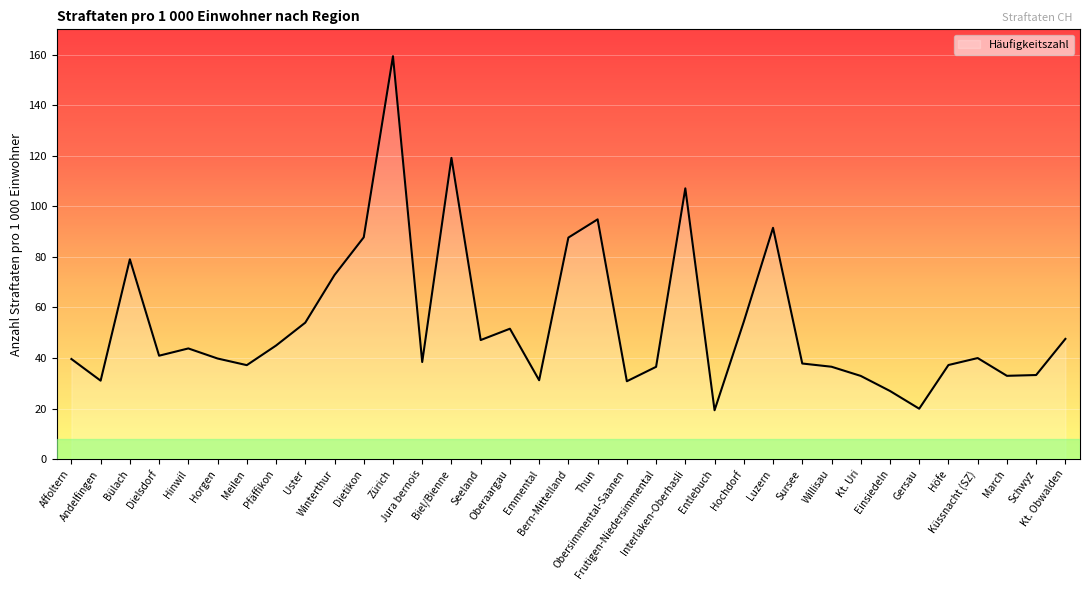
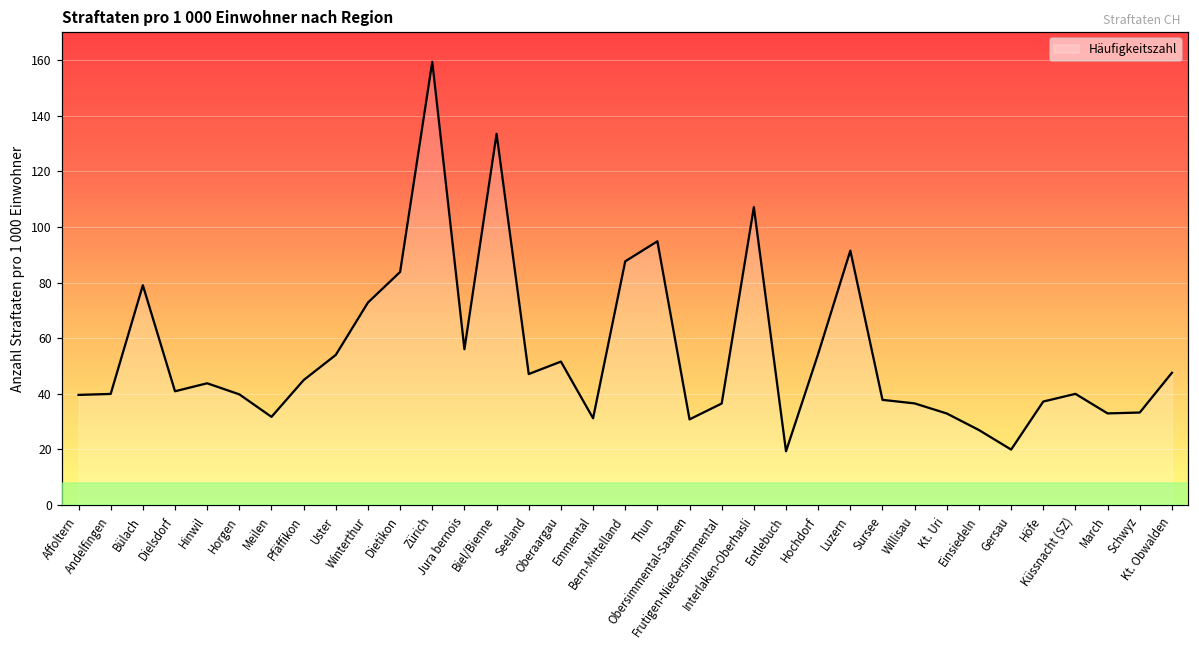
  {
    "Affoltern": 40,
-   "Andelfingen": 31,
+   "Andelfingen": 40,
    "Bülach": 79,
    "Dielsdorf": 41,
    "Hinwil": 44,
    "Horgen": 40,
-   "Meilen": 37,
+   "Meilen": 32,
    "Pfäffikon": 45,
    "Uster": 54,
    "Winterthur": 73,
-   "Dietikon": 88,
+   "Dietikon": 84,
    "Zürich": 159,
-   "Jura bernois": 38,
-   "Biel/Bienne": 119,
+   "Jura bernois": 56,
+   "Biel/Bienne": 133,
    "Seeland": 47,
    "Oberaargau": 52,
    "Emmental": 31,
    "Bern-Mittelland": 88,
    "Thun": 95,
    "Obersimmental-Saanen": 31,
    "Frutigen-Niedersimmental": 36,
    "Interlaken-Oberhasli": 107,
    "Entlebuch": 19,
    "Hochdorf": 54,
    "Luzern": 91,
    "Sursee": 38,
    "Willisau": 37,
    "Kt. Uri": 33,
    "Einsiedeln": 27,
    "Gersau": 20,
    "Höfe": 37,
    "Küssnacht (SZ)": 40,
    "March": 33,
    "Schwyz": 33,
    "Kt. Obwalden": 48
  }
